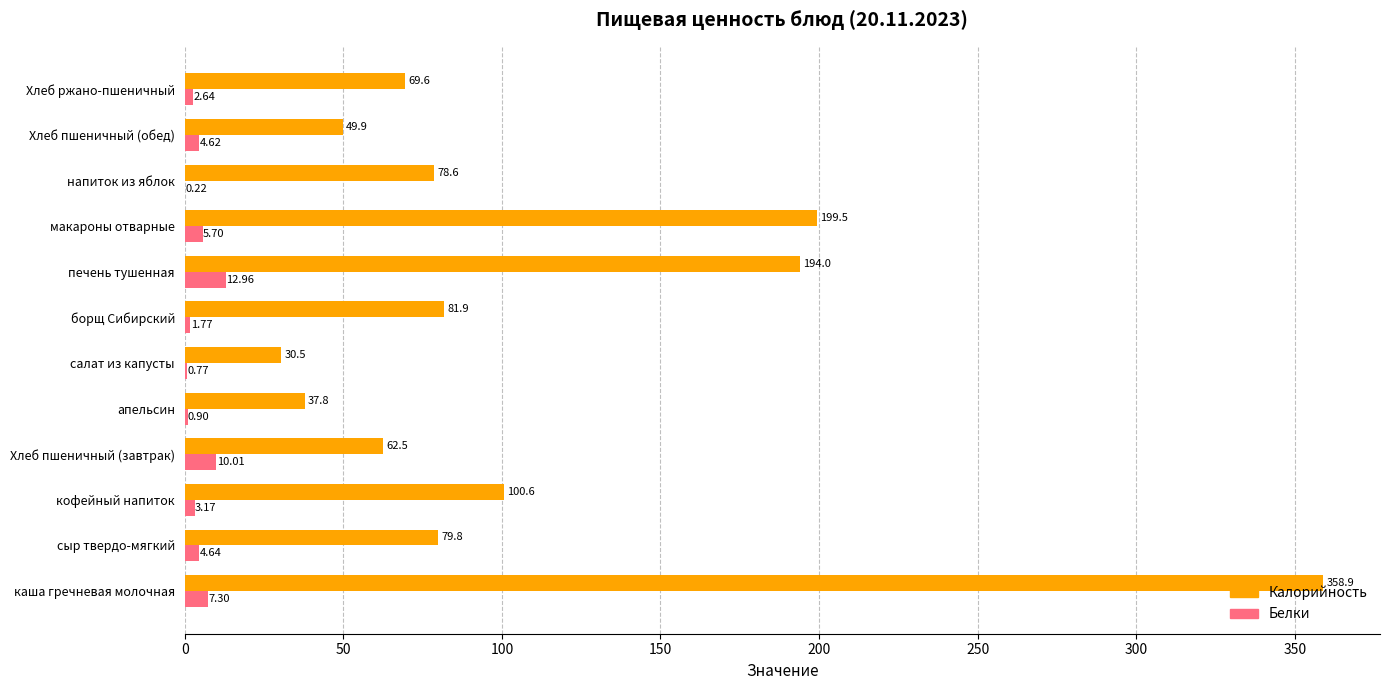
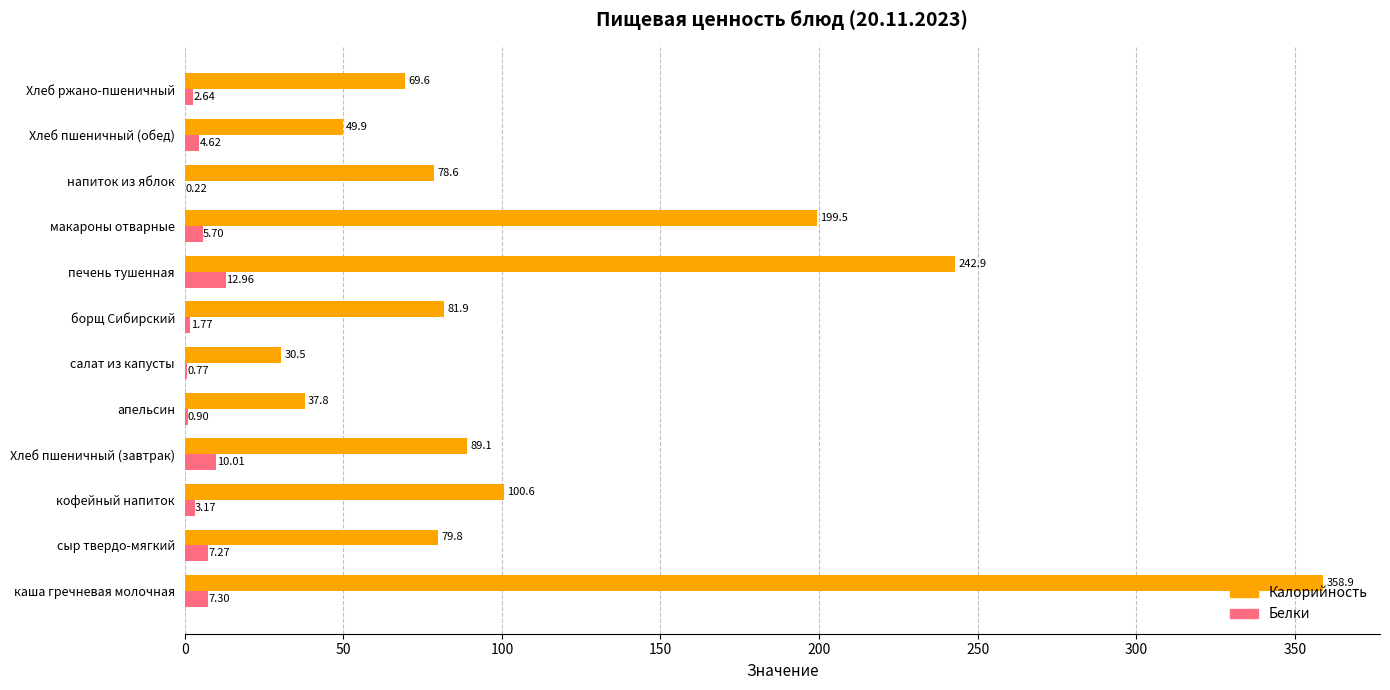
  {
    "Калорийность": {
      "Хлеб ржано-пшеничный": 69.6,
      "Хлеб пшеничный (обед)": 49.9,
      "напиток из яблок": 78.6,
      "макароны отварные": 199.5,
-     "печень тушенная": 194.0,
+     "печень тушенная": 242.9,
      "борщ Сибирский": 81.9,
      "салат из капусты": 30.5,
      "апельсин": 37.8,
-     "Хлеб пшеничный (завтрак)": 62.5,
+     "Хлеб пшеничный (завтрак)": 89.1,
      "кофейный напиток": 100.6,
      "сыр твердо-мягкий": 79.8,
      "каша гречневая молочная": 358.9
    },
    "Белки": {
      "Хлеб ржано-пшеничный": 2.64,
      "Хлеб пшеничный (обед)": 4.62,
      "напиток из яблок": 0.22,
      "макароны отварные": 5.70,
      "печень тушенная": 12.96,
      "борщ Сибирский": 1.77,
      "салат из капусты": 0.77,
      "апельсин": 0.90,
      "Хлеб пшеничный (завтрак)": 10.01,
      "кофейный напиток": 3.17,
-     "сыр твердо-мягкий": 4.64,
+     "сыр твердо-мягкий": 7.27,
      "каша гречневая молочная": 7.30
    }
  }
